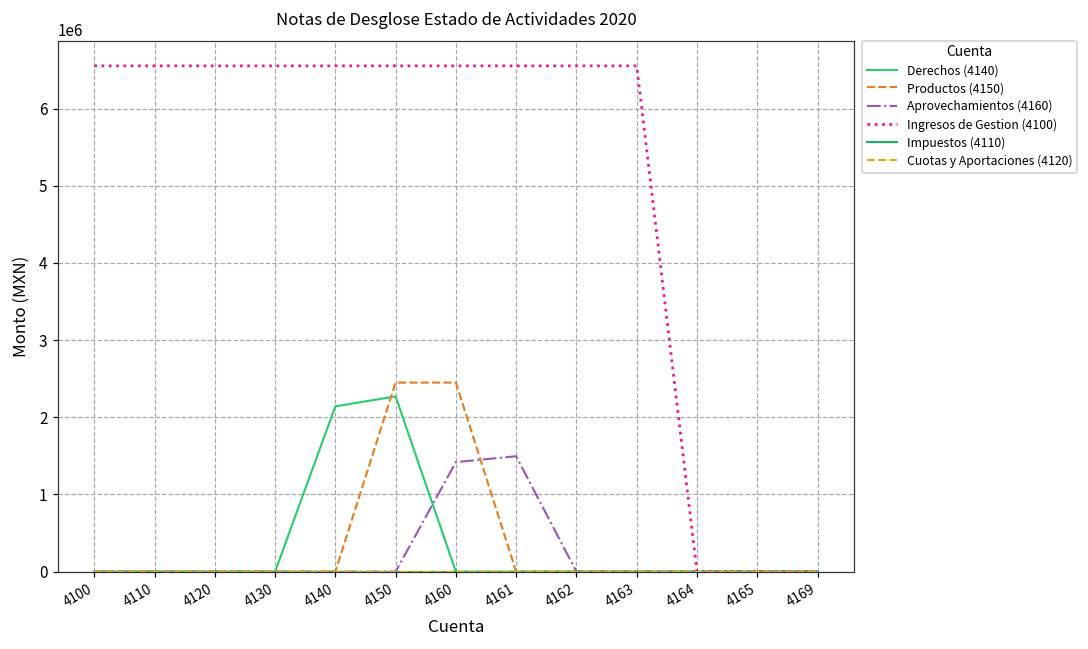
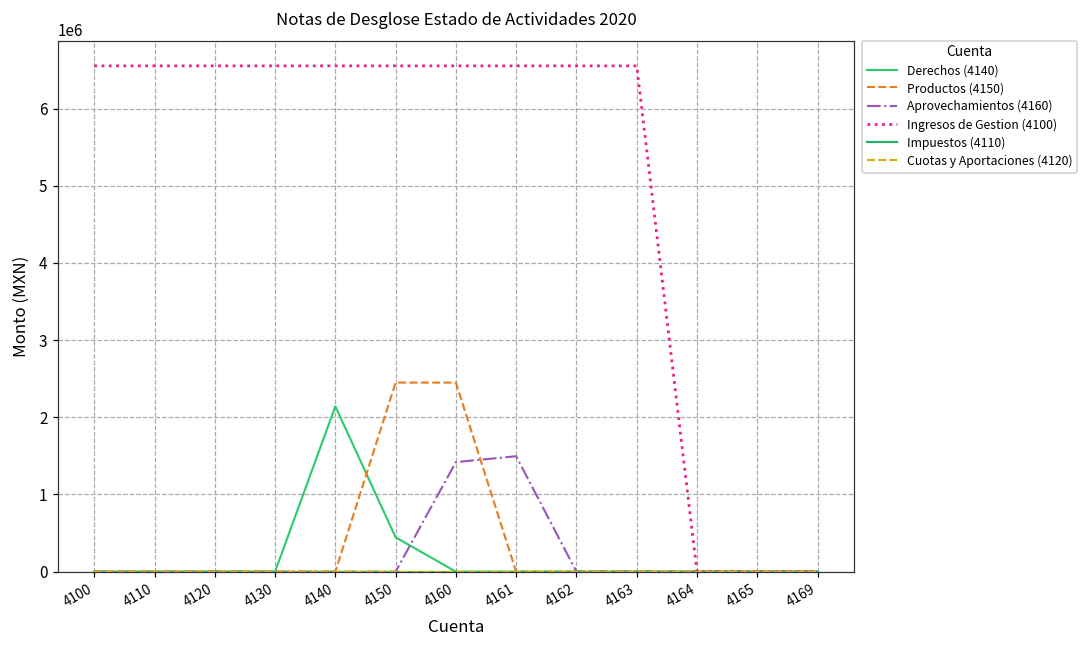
  {
    "Derechos (4140)": {
      "4140": 2100000,
-     "4150": 2300000
+     "4150": 400000
    },
    "Aprovechamientos (4160)": {
      "4160": 1400000,
      "4161": 1500000
    },
    "Ingresos de Gestion (4100)": {
      "4100": 6600000,
      "4110": 6600000,
      "4120": 6600000,
      "4130": 6600000,
      "4140": 6600000,
      "4150": 6600000,
      "4160": 6600000,
      "4161": 6600000,
      "4162": 6600000,
      "4163": 6600000
    }
  }
